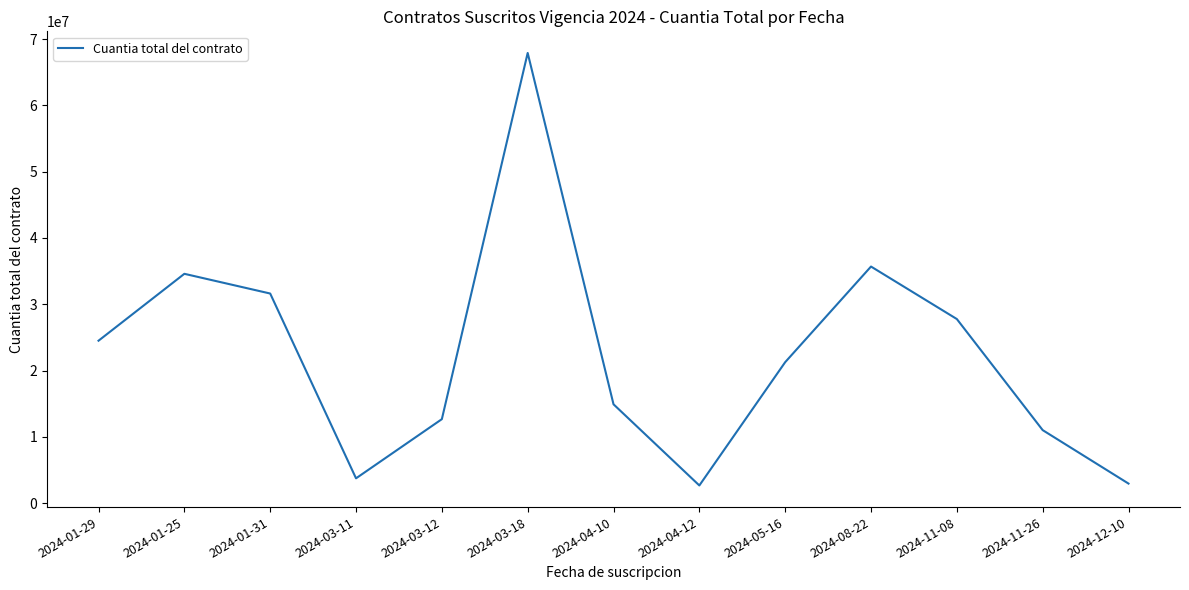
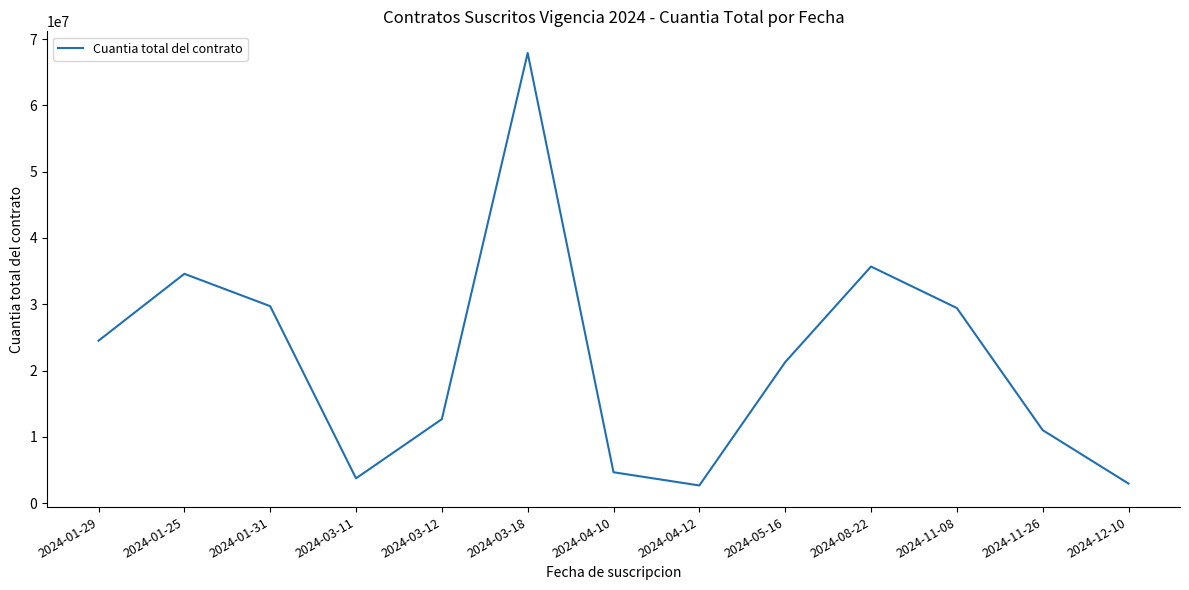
  {
    "2024-01-29": 25000000,
    "2024-01-25": 35000000,
-   "2024-01-31": 32000000,
+   "2024-01-31": 30000000,
    "2024-03-11": 4000000,
    "2024-03-12": 13000000,
    "2024-03-18": 68000000,
-   "2024-04-10": 15000000,
+   "2024-04-10": 5000000,
    "2024-04-12": 3000000,
    "2024-05-16": 21000000,
    "2024-08-22": 36000000,
-   "2024-11-08": 28000000,
+   "2024-11-08": 29000000,
    "2024-11-26": 11000000,
    "2024-12-10": 3000000
  }
